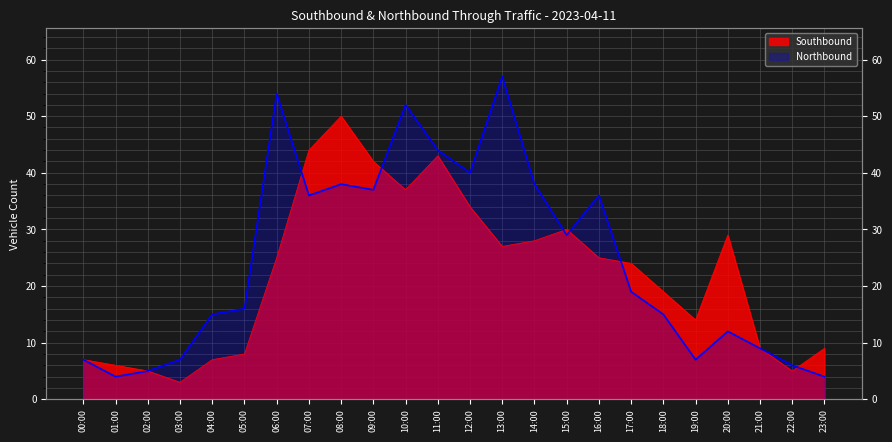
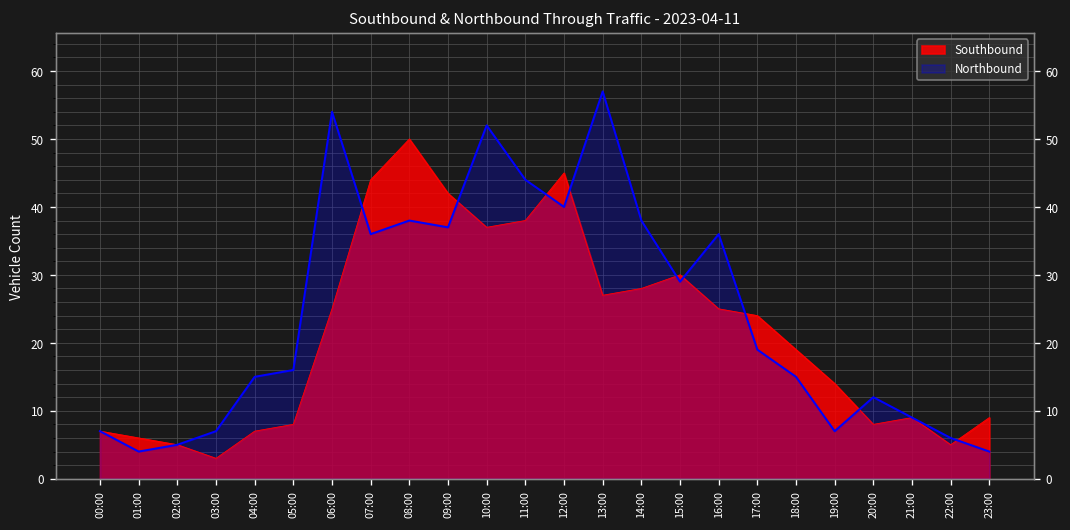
  {
    "Southbound": {
      "01:00": 6,
      "03:00": 3,
      "04:00": 7,
      "05:00": 8,
      "06:00": 25,
      "07:00": 44,
      "08:00": 50,
      "09:00": 42,
      "10:00": 37,
-     "11:00": 43,
-     "12:00": 34,
+     "11:00": 38,
+     "12:00": 45,
      "13:00": 27,
      "14:00": 28,
      "15:00": 30,
      "16:00": 25,
      "17:00": 24,
      "18:00": 19,
      "19:00": 14,
-     "20:00": 29,
+     "20:00": 8,
      "22:00": 5,
      "23:00": 9
    },
    "Northbound": {
      "01:00": 4,
      "03:00": 7,
      "04:00": 15,
      "05:00": 16,
      "06:00": 54,
      "07:00": 36,
      "08:00": 38,
      "09:00": 37,
      "10:00": 52,
      "11:00": 44,
      "12:00": 40,
      "13:00": 57,
      "14:00": 38,
      "15:00": 29,
      "16:00": 36,
      "17:00": 19,
      "18:00": 15,
      "19:00": 7,
      "20:00": 12,
      "22:00": 6,
      "23:00": 4
    }
  }
